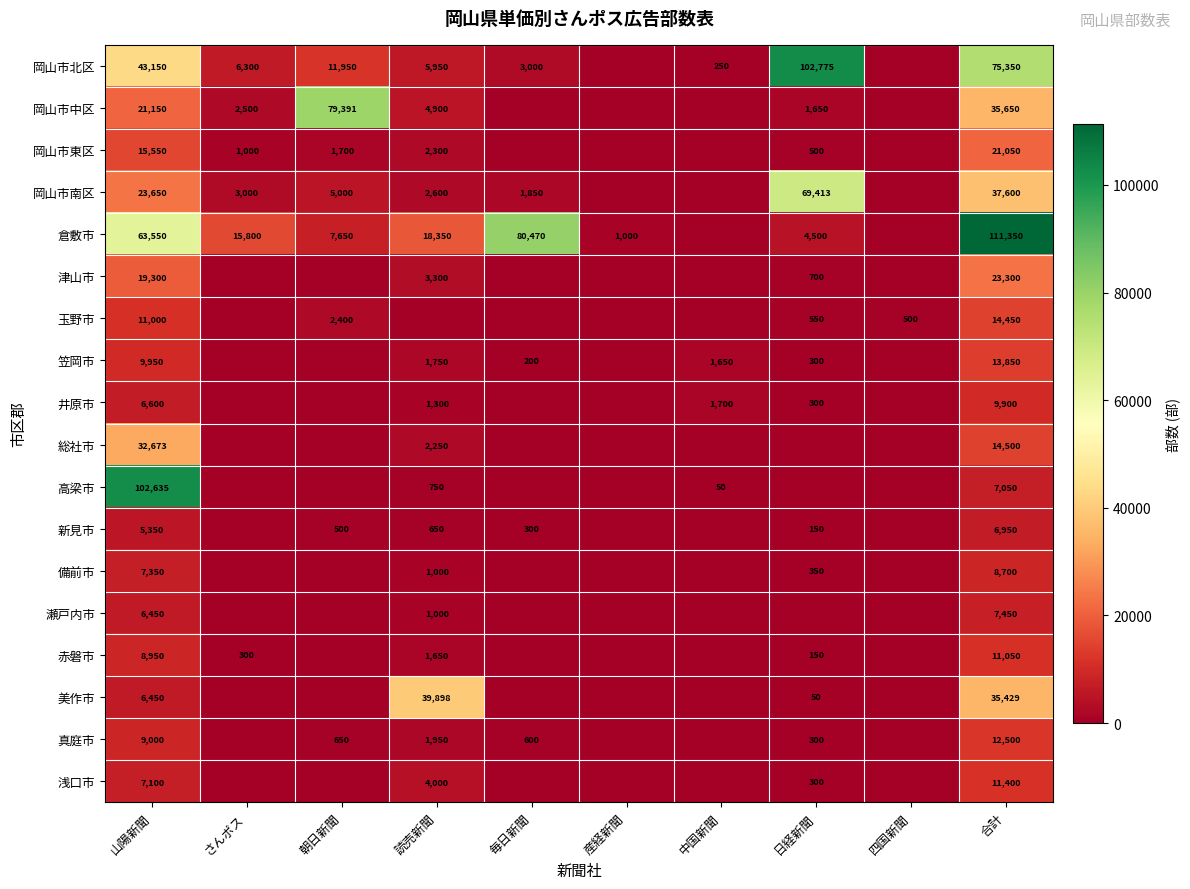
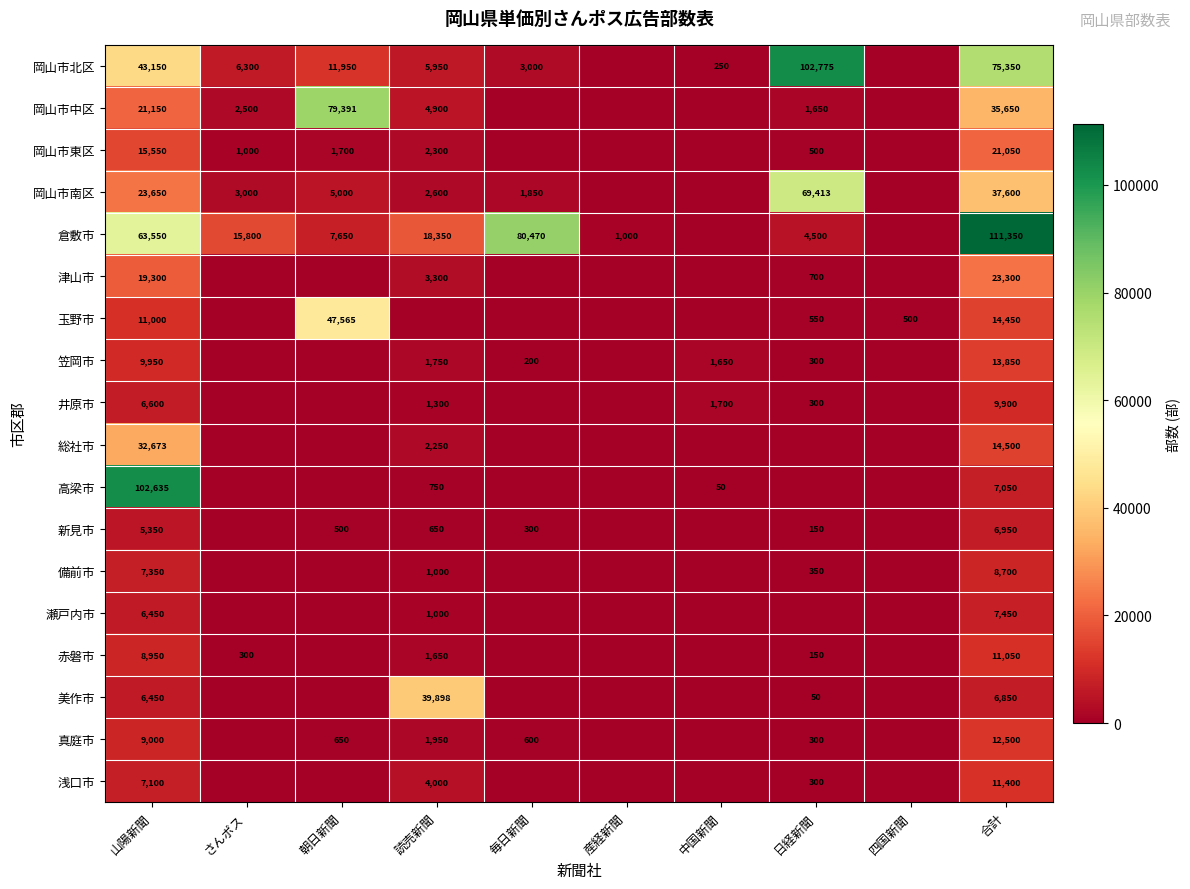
  {
    "岡山市北区": {
      "山陽新聞": "43,150",
      "さんポス": "6,300",
      "朝日新聞": "11,950",
      "読売新聞": "5,950",
      "毎日新聞": "3,000",
      "中国新聞": "250",
      "日経新聞": "102,775",
      "合計": "75,350"
    },
    "岡山市中区": {
      "山陽新聞": "21,150",
      "さんポス": "2,500",
      "朝日新聞": "79,391",
      "読売新聞": "4,900",
      "日経新聞": "1,650",
      "合計": "35,650"
    },
    "岡山市東区": {
      "山陽新聞": "15,550",
      "さんポス": "1,000",
      "朝日新聞": "1,700",
      "読売新聞": "2,300",
      "日経新聞": "500",
      "合計": "21,050"
    },
    "岡山市南区": {
      "山陽新聞": "23,650",
      "さんポス": "3,000",
      "朝日新聞": "5,000",
      "読売新聞": "2,600",
      "毎日新聞": "1,850",
      "日経新聞": "69,413",
      "合計": "37,600"
    },
    "倉敷市": {
      "山陽新聞": "63,550",
      "さんポス": "15,800",
      "朝日新聞": "7,650",
      "読売新聞": "18,350",
      "毎日新聞": "80,470",
      "産経新聞": "1,000",
      "日経新聞": "4,500",
      "合計": "111,350"
    },
    "津山市": {
      "山陽新聞": "19,300",
      "読売新聞": "3,300",
      "日経新聞": "700",
      "合計": "23,300"
    },
    "玉野市": {
      "山陽新聞": "11,000",
-     "朝日新聞": "2,400",
+     "朝日新聞": "47,565",
      "日経新聞": "550",
      "四国新聞": "500",
      "合計": "14,450"
    },
    "笠岡市": {
      "山陽新聞": "9,950",
      "読売新聞": "1,750",
      "毎日新聞": "200",
      "中国新聞": "1,650",
      "日経新聞": "300",
      "合計": "13,850"
    },
    "井原市": {
      "山陽新聞": "6,600",
      "読売新聞": "1,300",
      "中国新聞": "1,700",
      "日経新聞": "300",
      "合計": "9,900"
    },
    "総社市": {
      "山陽新聞": "32,673",
      "読売新聞": "2,250",
      "合計": "14,500"
    },
    "高梁市": {
      "山陽新聞": "102,635",
      "読売新聞": "750",
      "中国新聞": "50",
      "合計": "7,050"
    },
    "新見市": {
      "山陽新聞": "5,350",
      "朝日新聞": "500",
      "読売新聞": "650",
      "毎日新聞": "300",
      "日経新聞": "150",
      "合計": "6,950"
    },
    "備前市": {
      "山陽新聞": "7,350",
      "読売新聞": "1,000",
      "日経新聞": "350",
      "合計": "8,700"
    },
    "瀬戸内市": {
      "山陽新聞": "6,450",
      "読売新聞": "1,000",
      "合計": "7,450"
    },
    "赤磐市": {
      "山陽新聞": "8,950",
      "さんポス": "300",
      "読売新聞": "1,650",
      "日経新聞": "150",
      "合計": "11,050"
    },
    "美作市": {
      "山陽新聞": "6,450",
      "読売新聞": "39,898",
      "日経新聞": "50",
-     "合計": "35,429"
+     "合計": "6,850"
    },
    "真庭市": {
      "山陽新聞": "9,000",
      "朝日新聞": "650",
      "読売新聞": "1,950",
      "毎日新聞": "600",
      "日経新聞": "300",
      "合計": "12,500"
    },
    "浅口市": {
      "山陽新聞": "7,100",
      "読売新聞": "4,000",
      "日経新聞": "300",
      "合計": "11,400"
    }
  }
